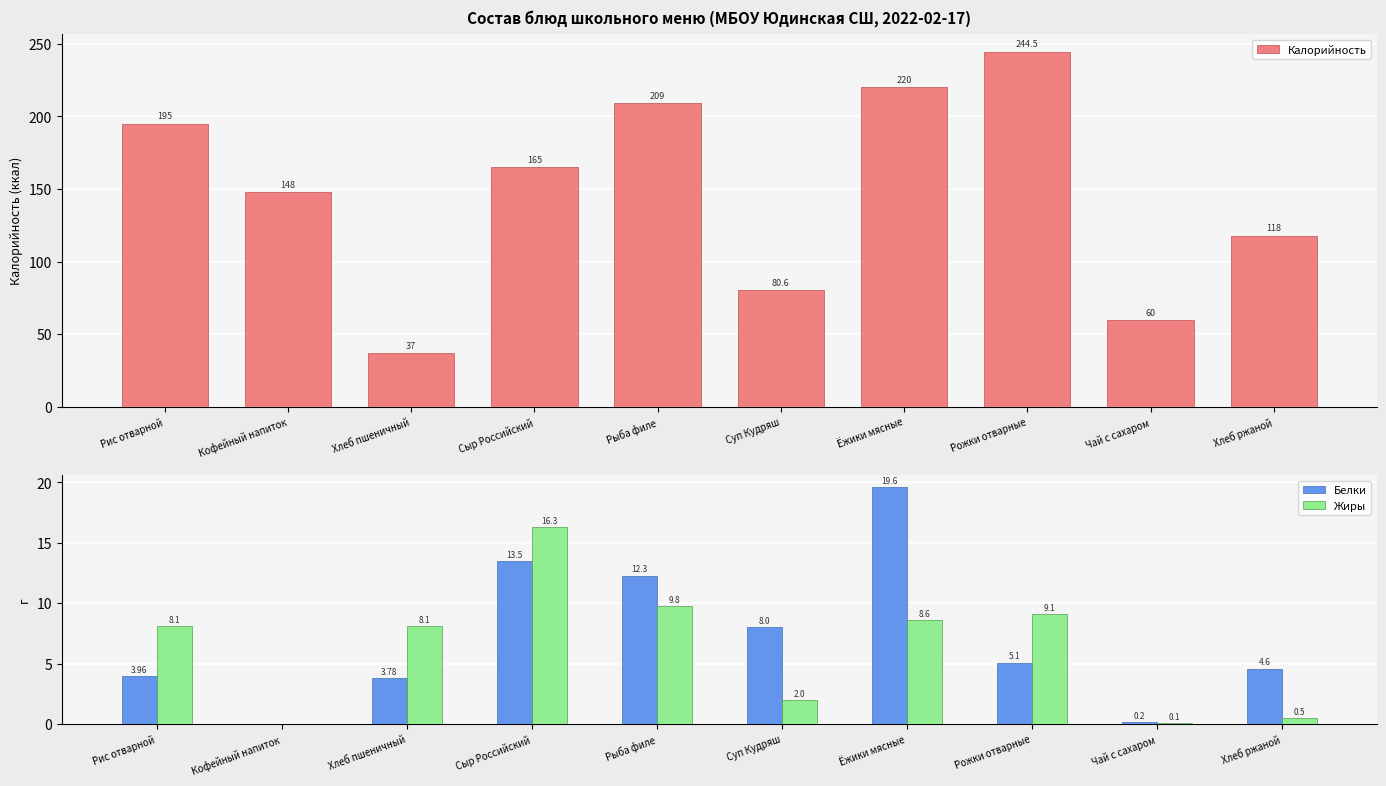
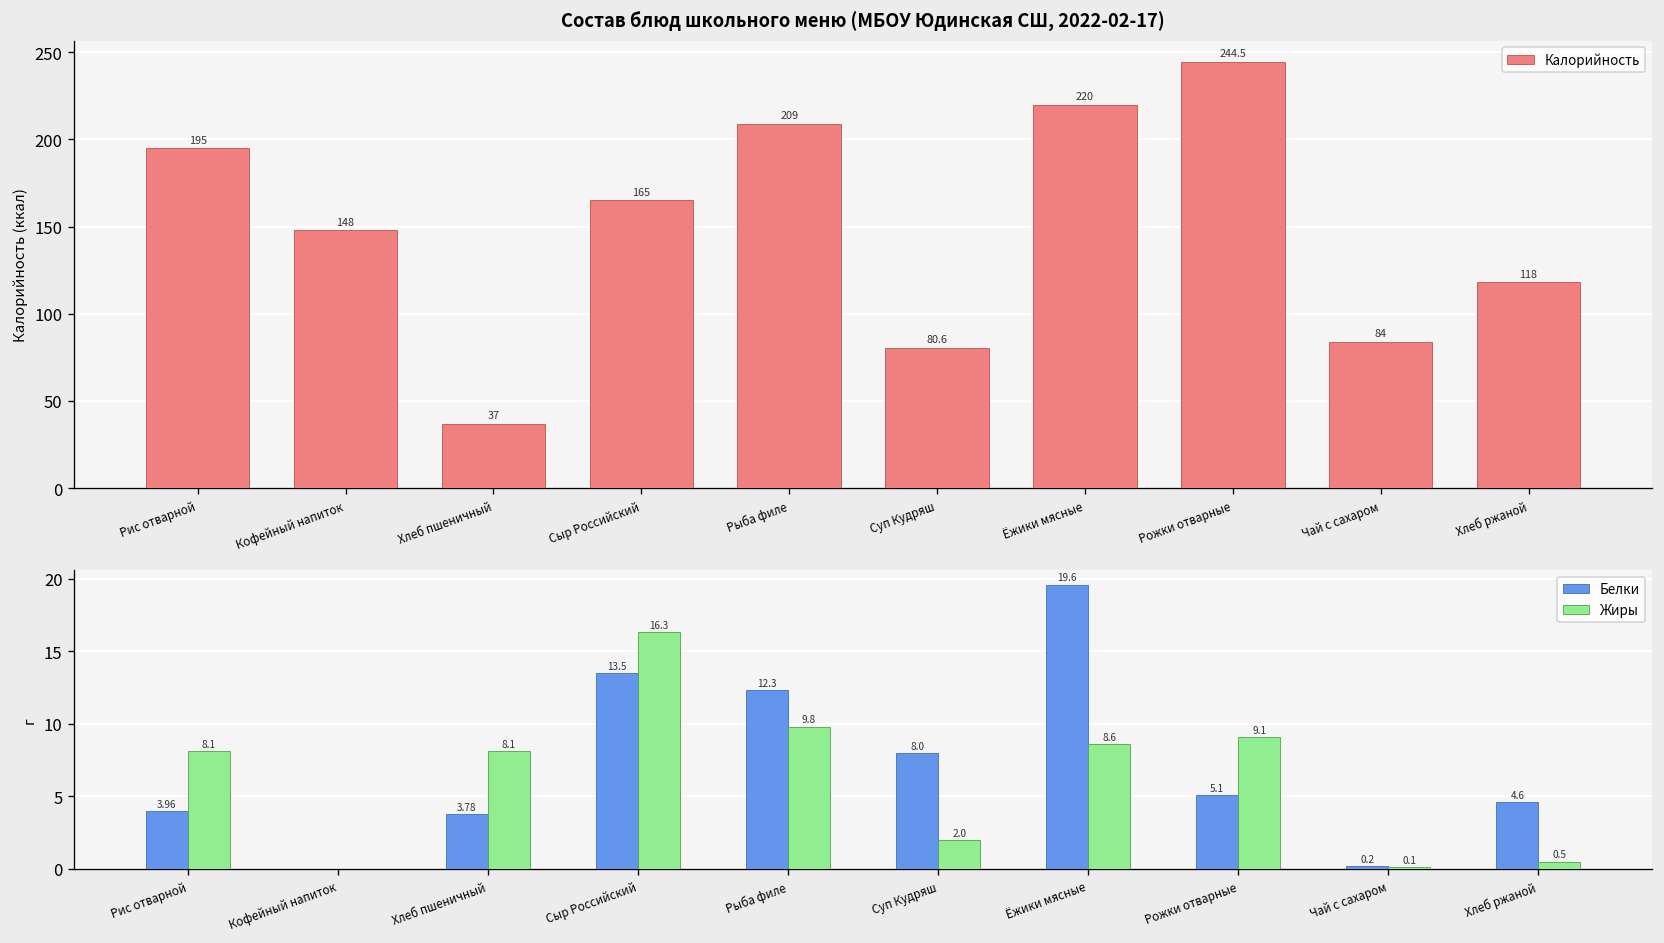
  {
    "Состав блюд школьного меню (МБОУ Юдинская СШ, 2022-02-17)": {
      "Рис отварной": 195,
      "Кофейный напиток": 148,
      "Хлеб пшеничный": 37,
      "Сыр Российский": 165,
      "Рыба филе": 209,
      "Суп Кудряш": 80.6,
      "Ёжики мясные": 220,
      "Рожки отварные": 244.5,
-     "Чай с сахаром": 60,
+     "Чай с сахаром": 84,
      "Хлеб ржаной": 118
    }
  }
